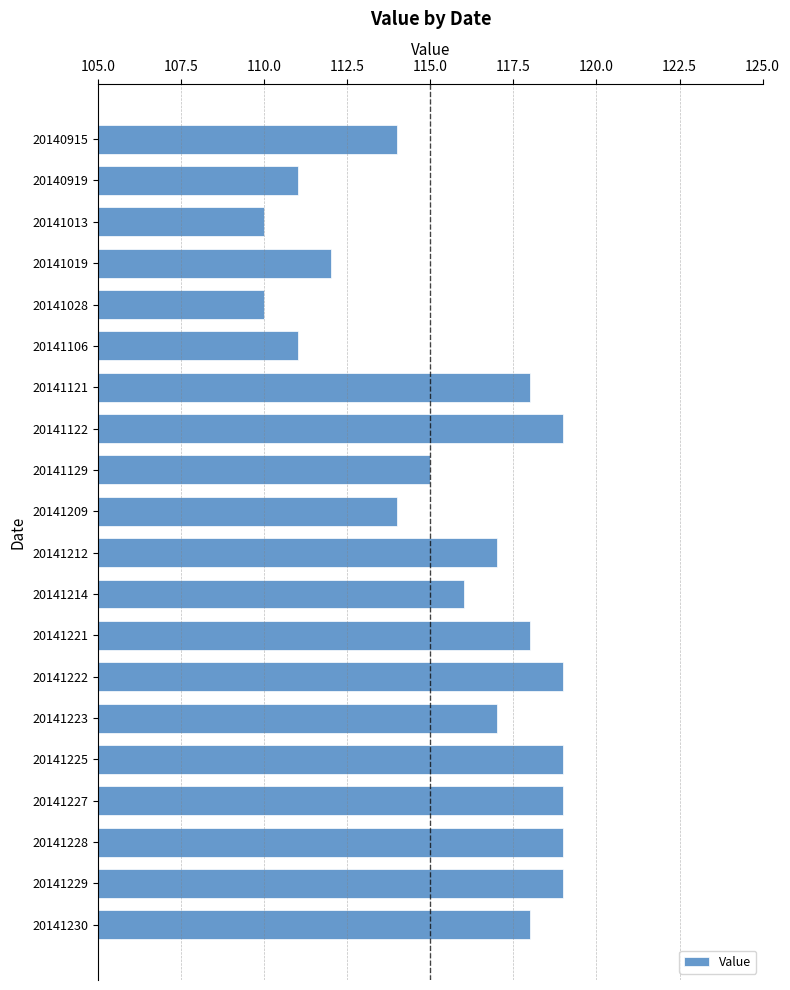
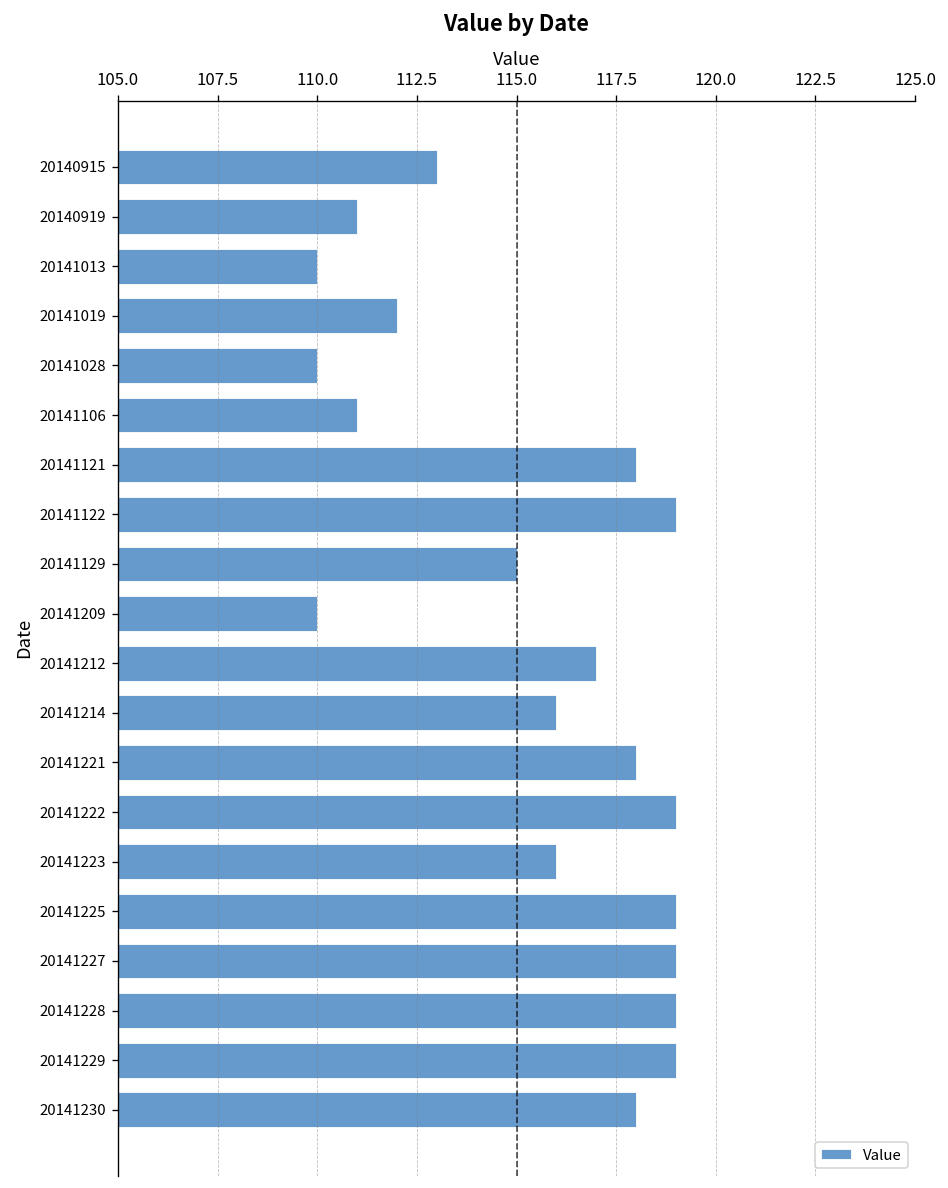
  {
-   "20140915": 114,
+   "20140915": 113,
    "20140919": 111,
    "20141013": 110,
    "20141019": 112,
    "20141028": 110,
    "20141106": 111,
    "20141121": 118,
    "20141122": 119,
    "20141129": 115,
-   "20141209": 114,
+   "20141209": 110,
    "20141212": 117,
    "20141214": 116,
    "20141221": 118,
    "20141222": 119,
-   "20141223": 117,
+   "20141223": 116,
    "20141225": 119,
    "20141227": 119,
    "20141228": 119,
    "20141229": 119,
    "20141230": 118
  }
